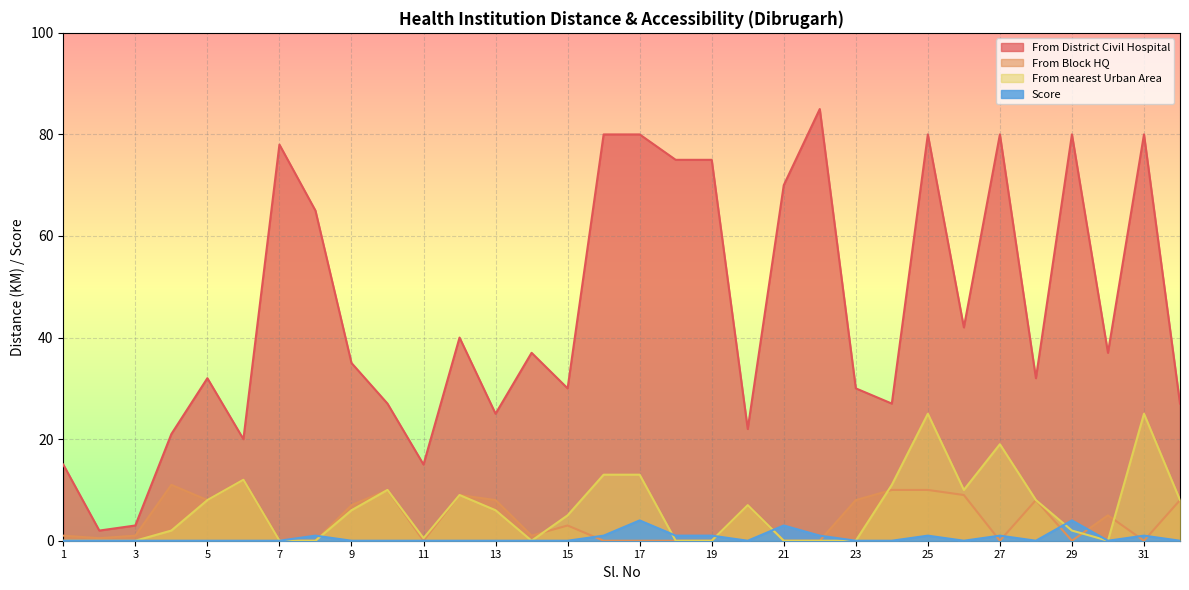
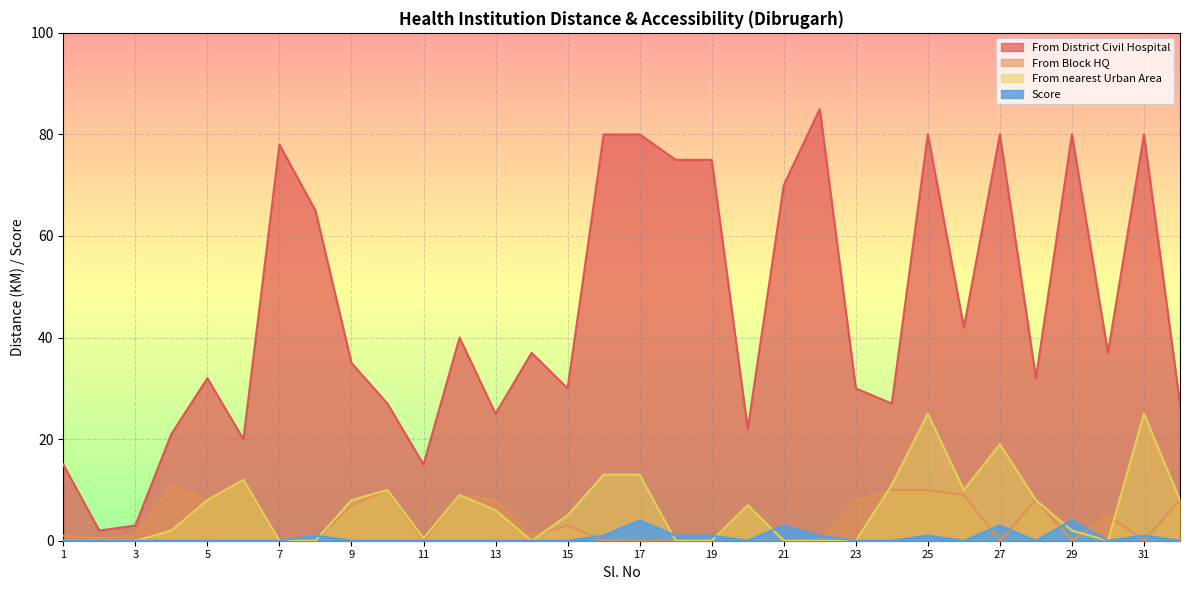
  {
    "From nearest Urban Area": {
-     "9": 6,
+     "9": 8,
      "13": 6,
      "15": 5,
      "17": 13,
      "25": 25,
      "27": 19,
      "29": 2,
      "31": 25
    },
    "Score": {
      "5": 0,
      "9": 0,
      "13": 0,
      "15": 0,
      "17": 4,
      "19": 1,
      "21": 3,
      "25": 1,
-     "27": 1,
+     "27": 3,
      "29": 4,
      "31": 1
    }
  }
